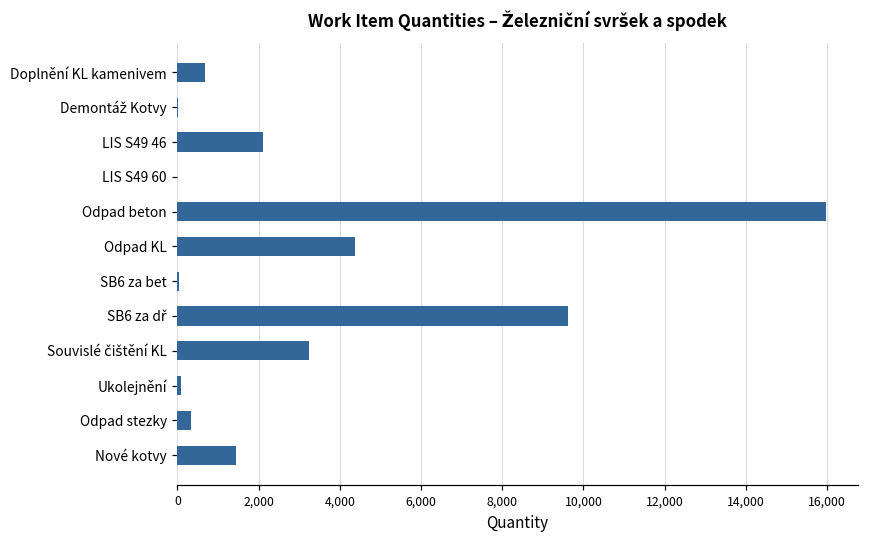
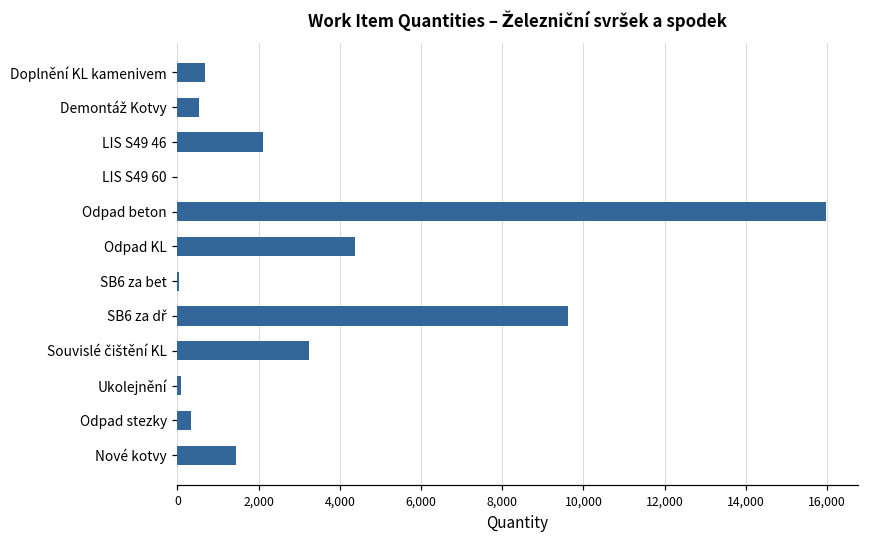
  {
    "Doplnění KL kamenivem": "700",
-   "Demontáž Kotvy": "0",
+   "Demontáž Kotvy": "500",
    "LIS S49 46": "2,100",
    "Odpad beton": "16,000",
    "Odpad KL": "4,400",
    "SB6 za dř": "9,600",
    "Souvislé čištění KL": "3,200",
    "Ukolejnění": "100",
    "Odpad stezky": "300",
    "Nové kotvy": "1,400"
  }
